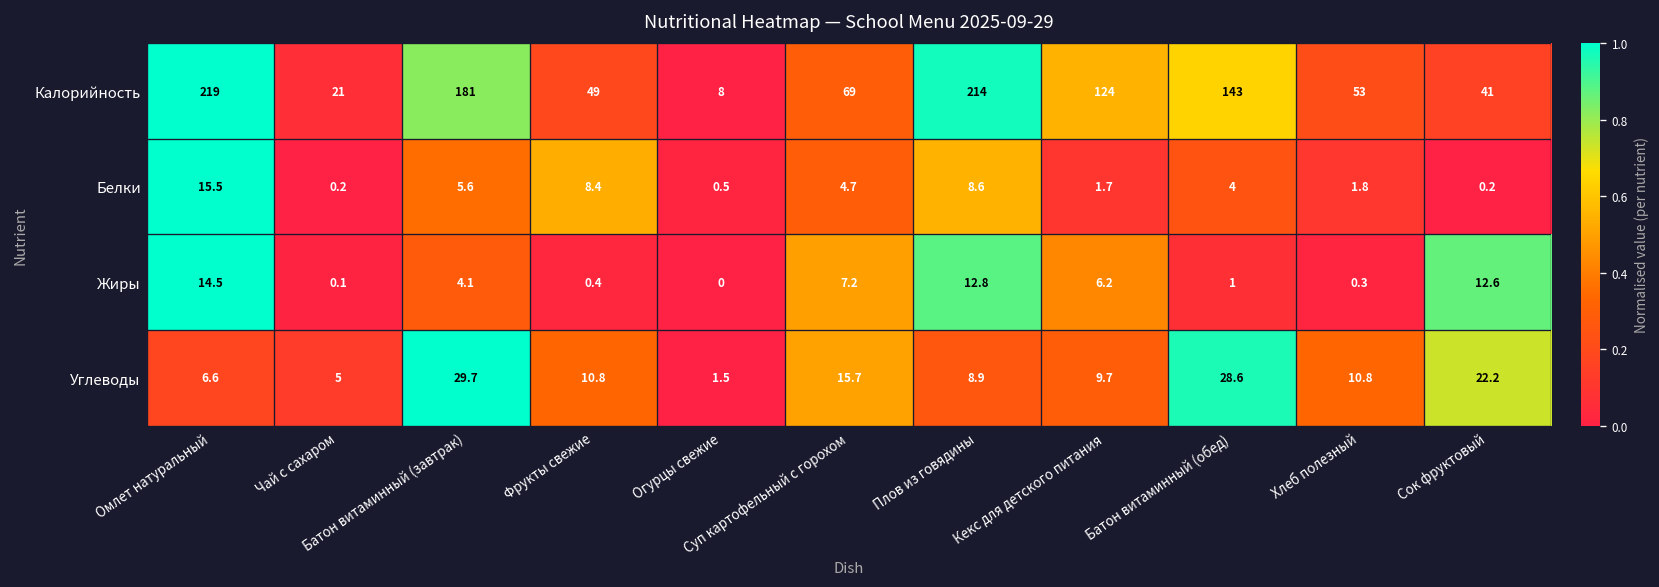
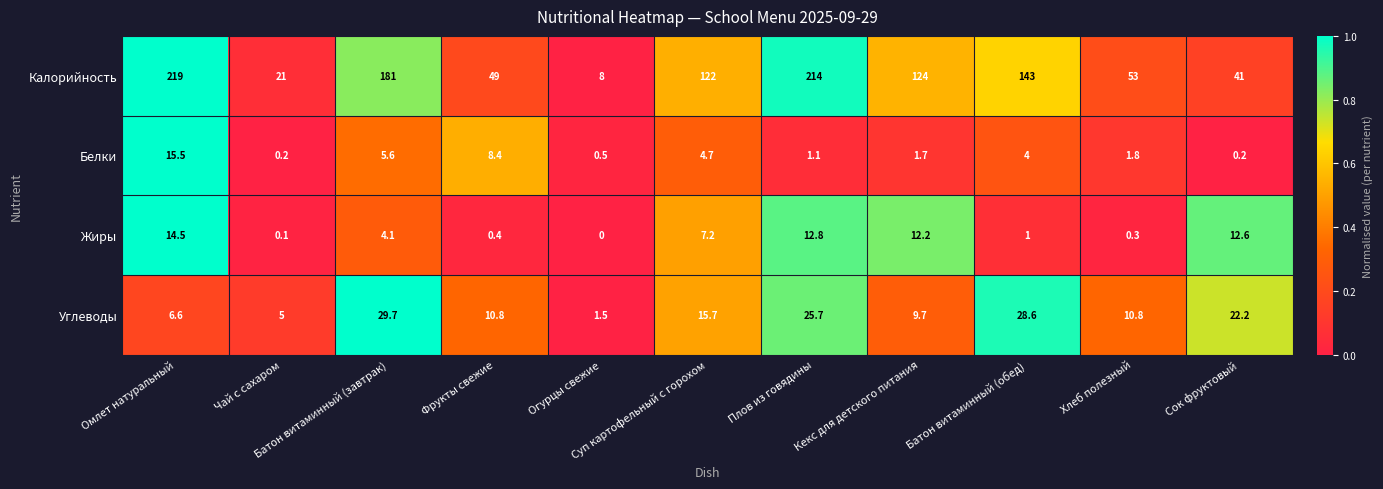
  {
    "Калорийность": {
      "Омлет натуральный": 219,
      "Чай с сахаром": 21,
      "Батон витаминный (завтрак)": 181,
      "Фрукты свежие": 49,
      "Огурцы свежие": 8,
-     "Суп картофельный с горохом": 69,
+     "Суп картофельный с горохом": 122,
      "Плов из говядины": 214,
      "Кекс для детского питания": 124,
      "Батон витаминный (обед)": 143,
      "Хлеб полезный": 53,
      "Сок фруктовый": 41
    },
    "Белки": {
      "Омлет натуральный": 15.5,
      "Чай с сахаром": 0.2,
      "Батон витаминный (завтрак)": 5.6,
      "Фрукты свежие": 8.4,
      "Огурцы свежие": 0.5,
      "Суп картофельный с горохом": 4.7,
-     "Плов из говядины": 8.6,
+     "Плов из говядины": 1.1,
      "Кекс для детского питания": 1.7,
      "Батон витаминный (обед)": 4,
      "Хлеб полезный": 1.8,
      "Сок фруктовый": 0.2
    },
    "Жиры": {
      "Омлет натуральный": 14.5,
      "Чай с сахаром": 0.1,
      "Батон витаминный (завтрак)": 4.1,
      "Фрукты свежие": 0.4,
      "Огурцы свежие": 0,
      "Суп картофельный с горохом": 7.2,
      "Плов из говядины": 12.8,
-     "Кекс для детского питания": 6.2,
+     "Кекс для детского питания": 12.2,
      "Батон витаминный (обед)": 1,
      "Хлеб полезный": 0.3,
      "Сок фруктовый": 12.6
    },
    "Углеводы": {
      "Омлет натуральный": 6.6,
      "Чай с сахаром": 5,
      "Батон витаминный (завтрак)": 29.7,
      "Фрукты свежие": 10.8,
      "Огурцы свежие": 1.5,
      "Суп картофельный с горохом": 15.7,
-     "Плов из говядины": 8.9,
+     "Плов из говядины": 25.7,
      "Кекс для детского питания": 9.7,
      "Батон витаминный (обед)": 28.6,
      "Хлеб полезный": 10.8,
      "Сок фруктовый": 22.2
    }
  }
